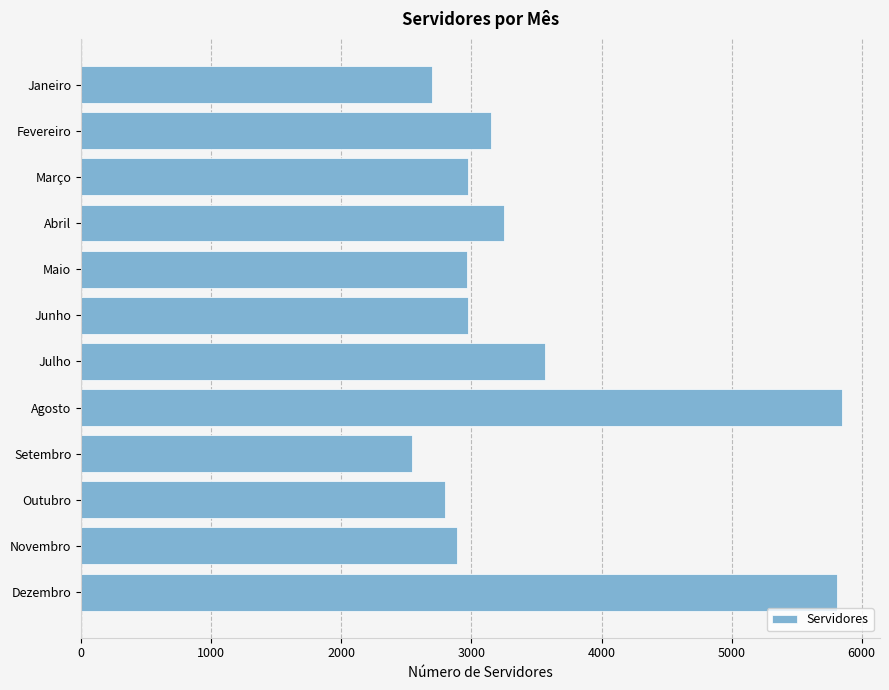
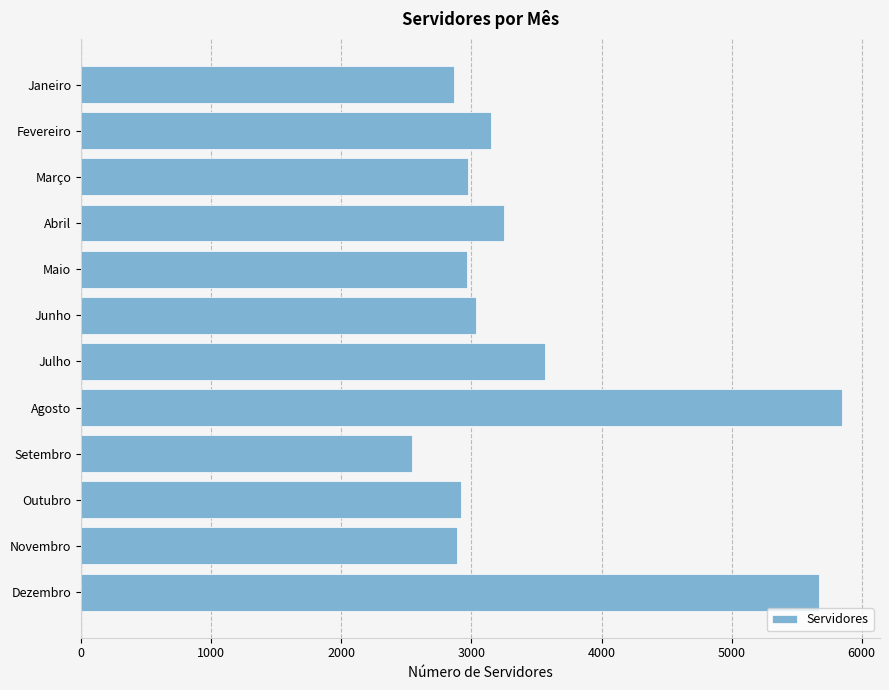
  {
-   "Janeiro": 2700,
+   "Janeiro": 2860,
    "Fevereiro": 3150,
    "Março": 2970,
    "Abril": 3250,
    "Maio": 2970,
-   "Junho": 2970,
+   "Junho": 3040,
    "Julho": 3560,
    "Agosto": 5850,
    "Setembro": 2540,
-   "Outubro": 2800,
+   "Outubro": 2920,
    "Novembro": 2890,
-   "Dezembro": 5810
+   "Dezembro": 5680
  }
